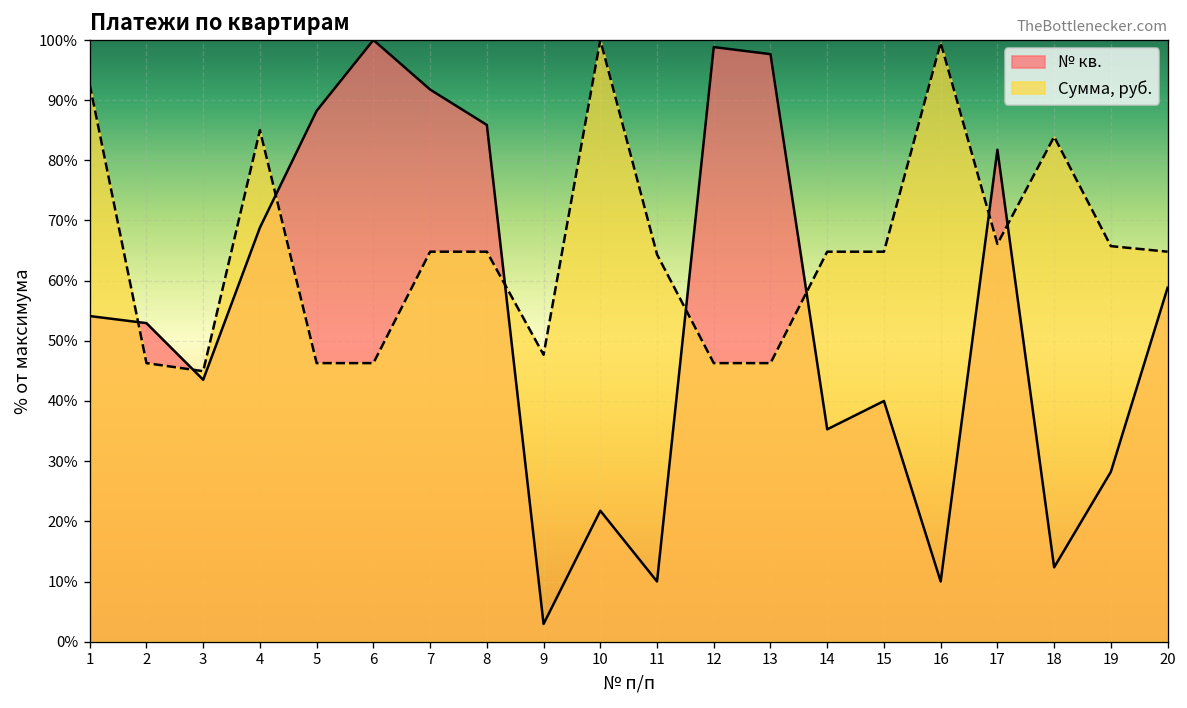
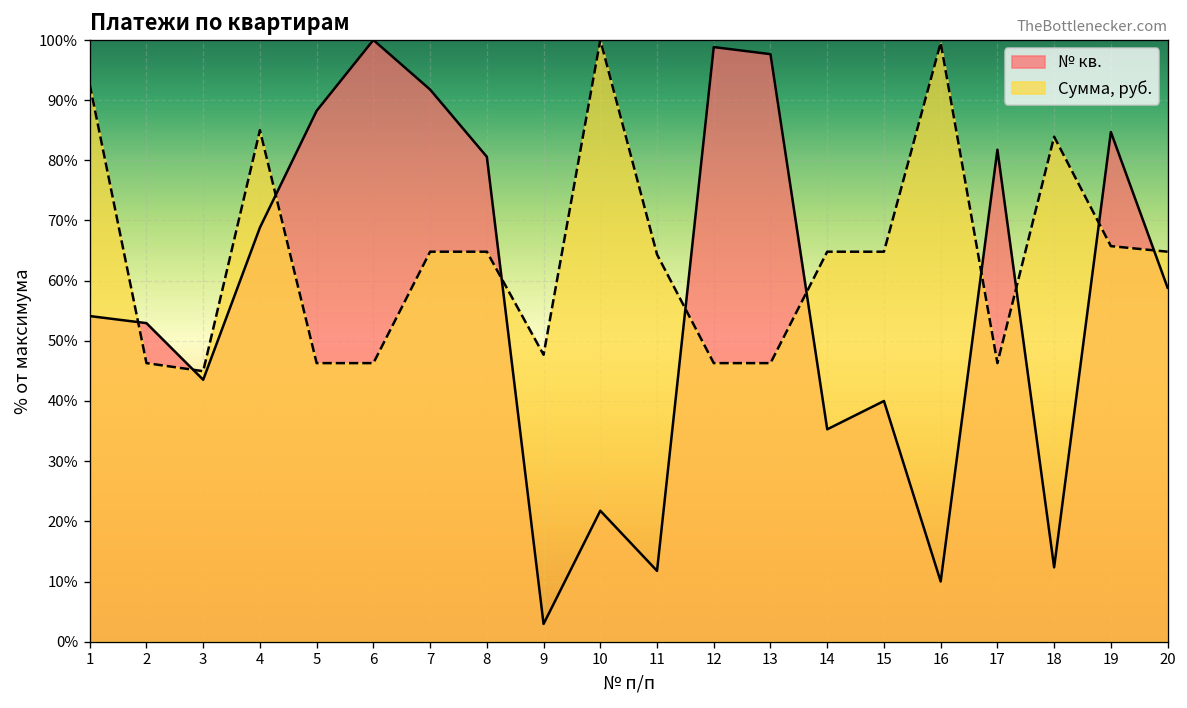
  {
    "№ кв.": {
      "1": "54%",
      "2": "53%",
      "3": "44%",
      "4": "69%",
      "5": "88%",
      "6": "100%",
      "7": "92%",
-     "8": "86%",
+     "8": "81%",
      "9": "3%",
      "10": "22%",
-     "11": "10%",
+     "11": "12%",
      "12": "99%",
      "13": "98%",
      "14": "35%",
      "15": "40%",
      "16": "10%",
      "17": "82%",
      "18": "12%",
-     "19": "28%",
+     "19": "85%",
      "20": "59%"
    },
    "Сумма, руб.": {
      "1": "93%",
      "2": "46%",
      "3": "45%",
      "4": "85%",
      "5": "46%",
      "6": "46%",
      "7": "65%",
      "8": "65%",
      "9": "48%",
      "10": "100%",
      "11": "64%",
      "12": "46%",
      "13": "46%",
      "14": "65%",
      "15": "65%",
      "16": "100%",
-     "17": "66%",
+     "17": "46%",
      "18": "84%",
      "19": "66%",
      "20": "65%"
    }
  }
